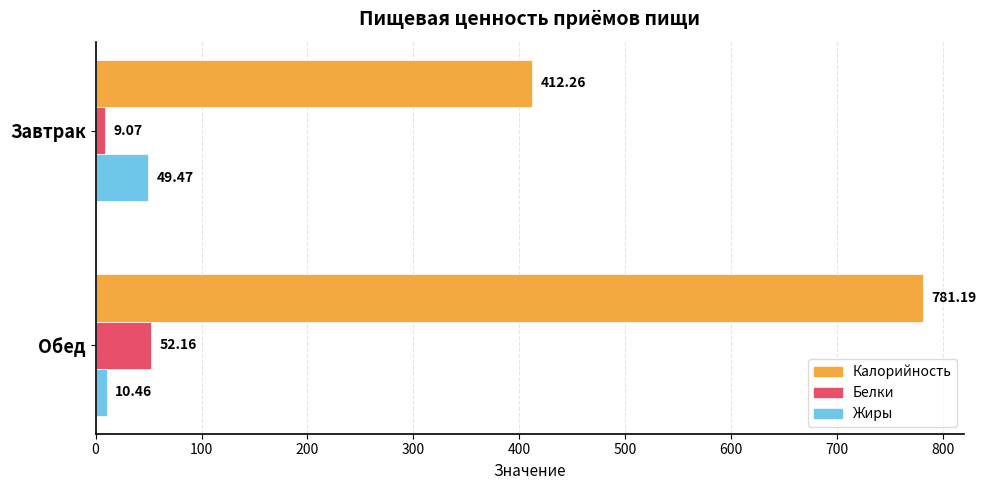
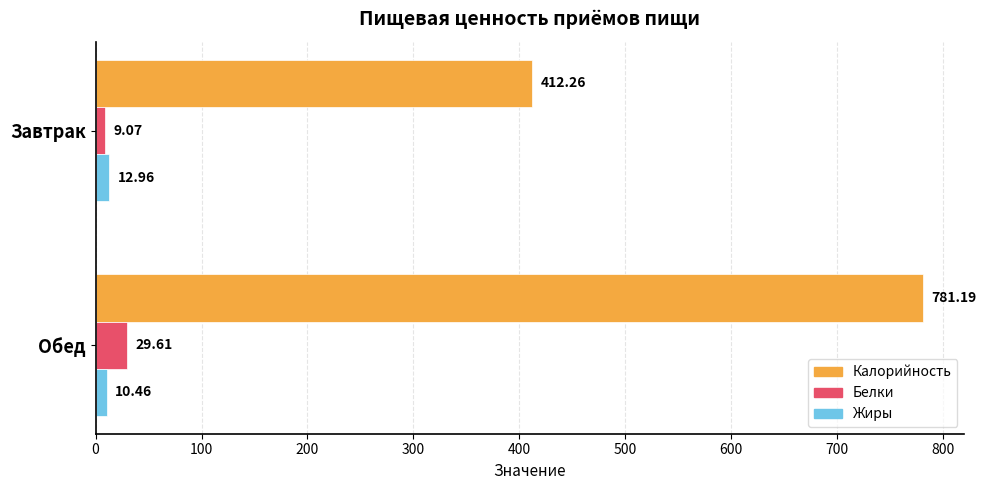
  {
    "Калорийность": {
      "Завтрак": 412.26,
      "Обед": 781.19
    },
    "Белки": {
      "Завтрак": 9.07,
-     "Обед": 52.16
+     "Обед": 29.61
    },
    "Жиры": {
-     "Завтрак": 49.47,
+     "Завтрак": 12.96,
      "Обед": 10.46
    }
  }
